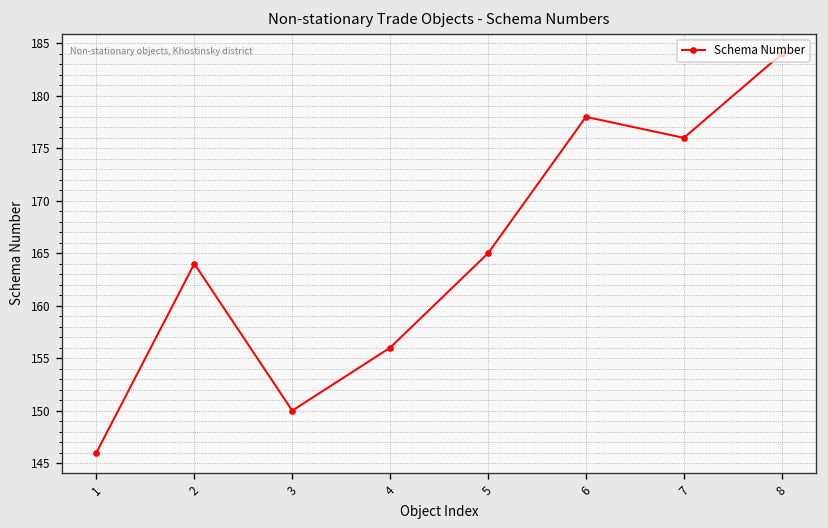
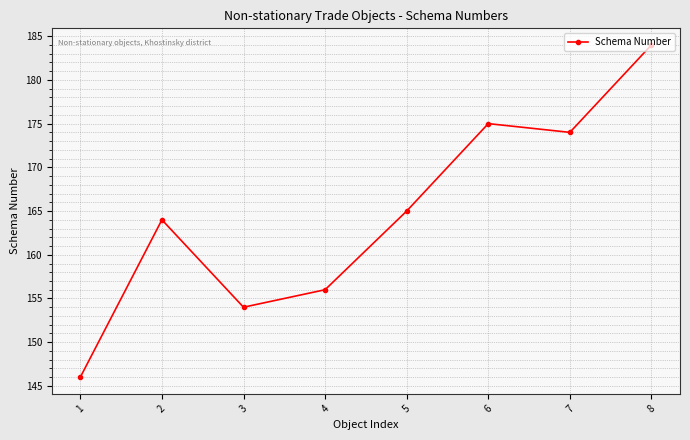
  {
    "1": 146,
    "2": 164,
-   "3": 150,
+   "3": 154,
    "4": 156,
    "5": 165,
-   "6": 178,
-   "7": 176
+   "6": 175,
+   "7": 174
  }
